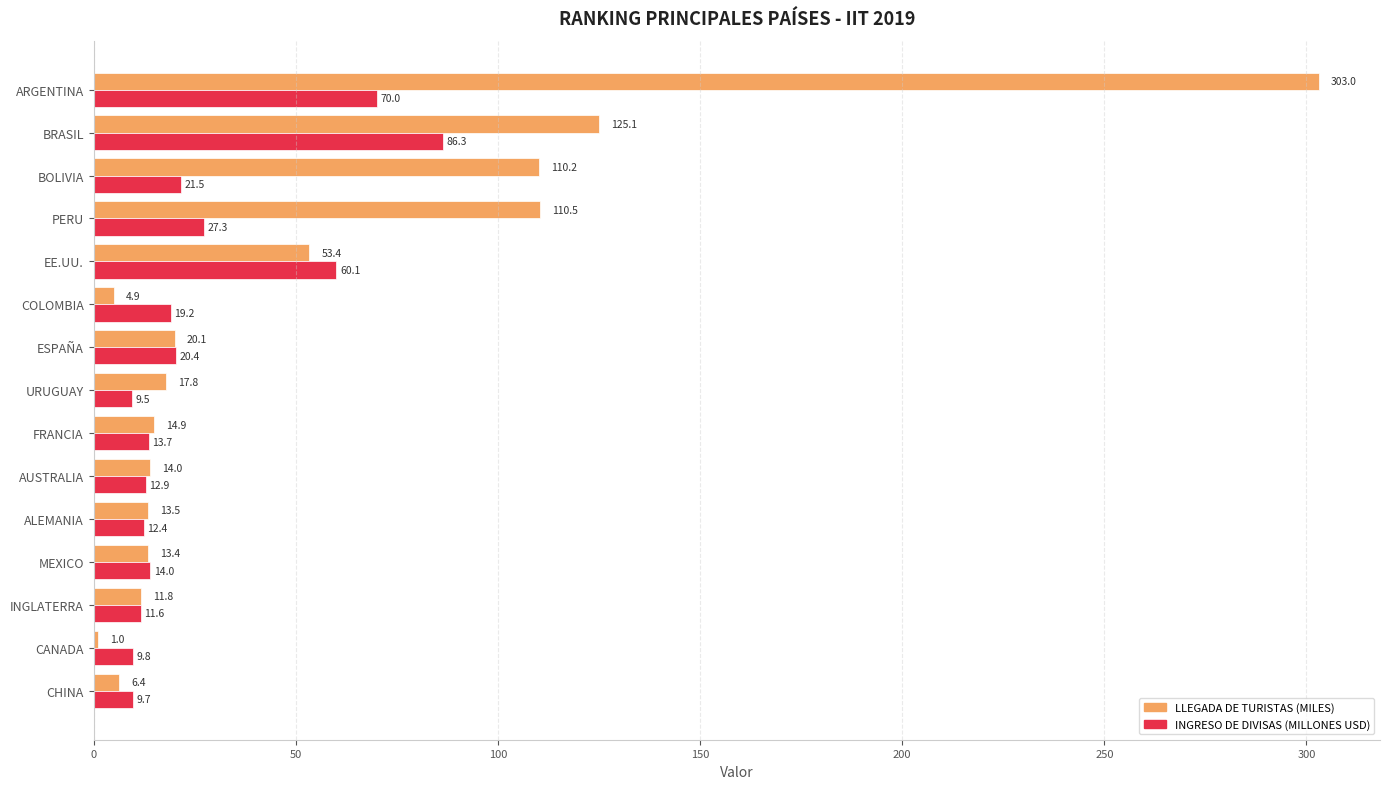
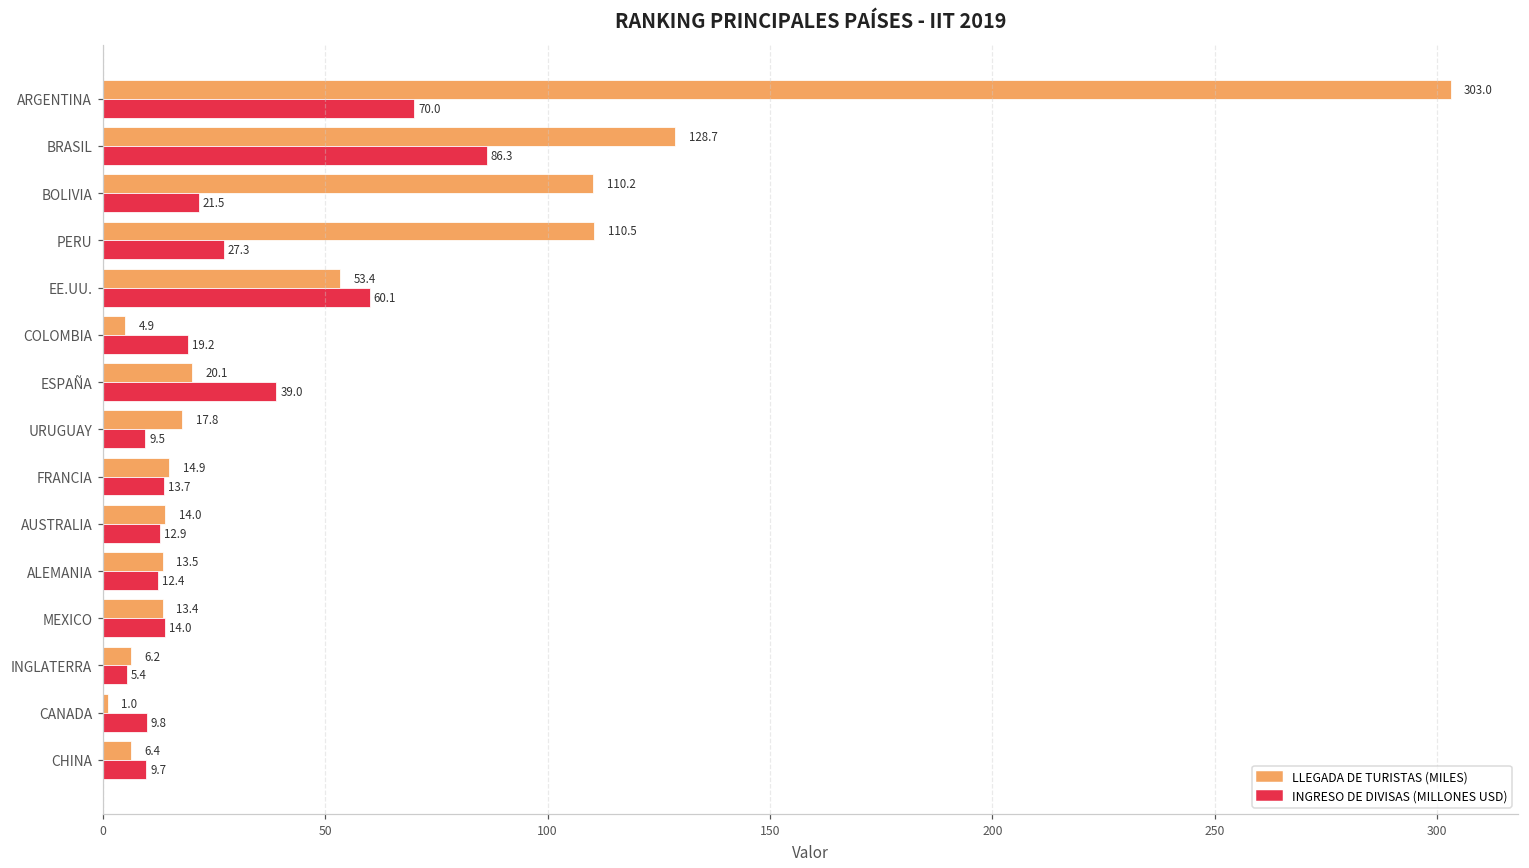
  {
    "LLEGADA DE TURISTAS (MILES)": {
      "ARGENTINA": 303.0,
-     "BRASIL": 125.1,
+     "BRASIL": 128.7,
      "BOLIVIA": 110.2,
      "PERU": 110.5,
      "EE.UU.": 53.4,
      "COLOMBIA": 4.9,
      "ESPAÑA": 20.1,
      "URUGUAY": 17.8,
      "FRANCIA": 14.9,
      "AUSTRALIA": 14.0,
      "ALEMANIA": 13.5,
      "MEXICO": 13.4,
-     "INGLATERRA": 11.8,
+     "INGLATERRA": 6.2,
      "CANADA": 1.0,
      "CHINA": 6.4
    },
    "INGRESO DE DIVISAS (MILLONES USD)": {
      "ARGENTINA": 70.0,
      "BRASIL": 86.3,
      "BOLIVIA": 21.5,
      "PERU": 27.3,
      "EE.UU.": 60.1,
      "COLOMBIA": 19.2,
-     "ESPAÑA": 20.4,
+     "ESPAÑA": 39.0,
      "URUGUAY": 9.5,
      "FRANCIA": 13.7,
      "AUSTRALIA": 12.9,
      "ALEMANIA": 12.4,
      "MEXICO": 14.0,
-     "INGLATERRA": 11.6,
+     "INGLATERRA": 5.4,
      "CANADA": 9.8,
      "CHINA": 9.7
    }
  }
